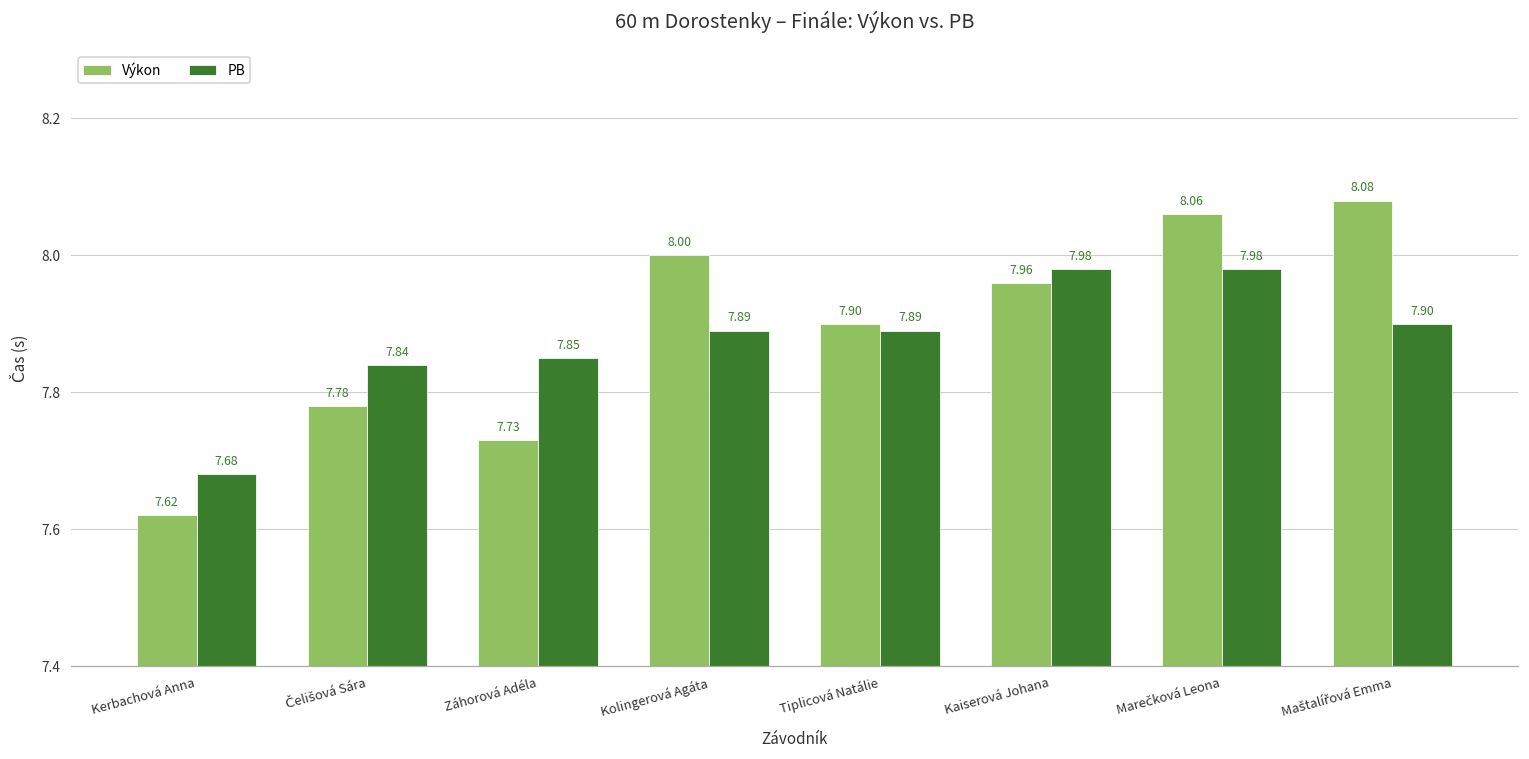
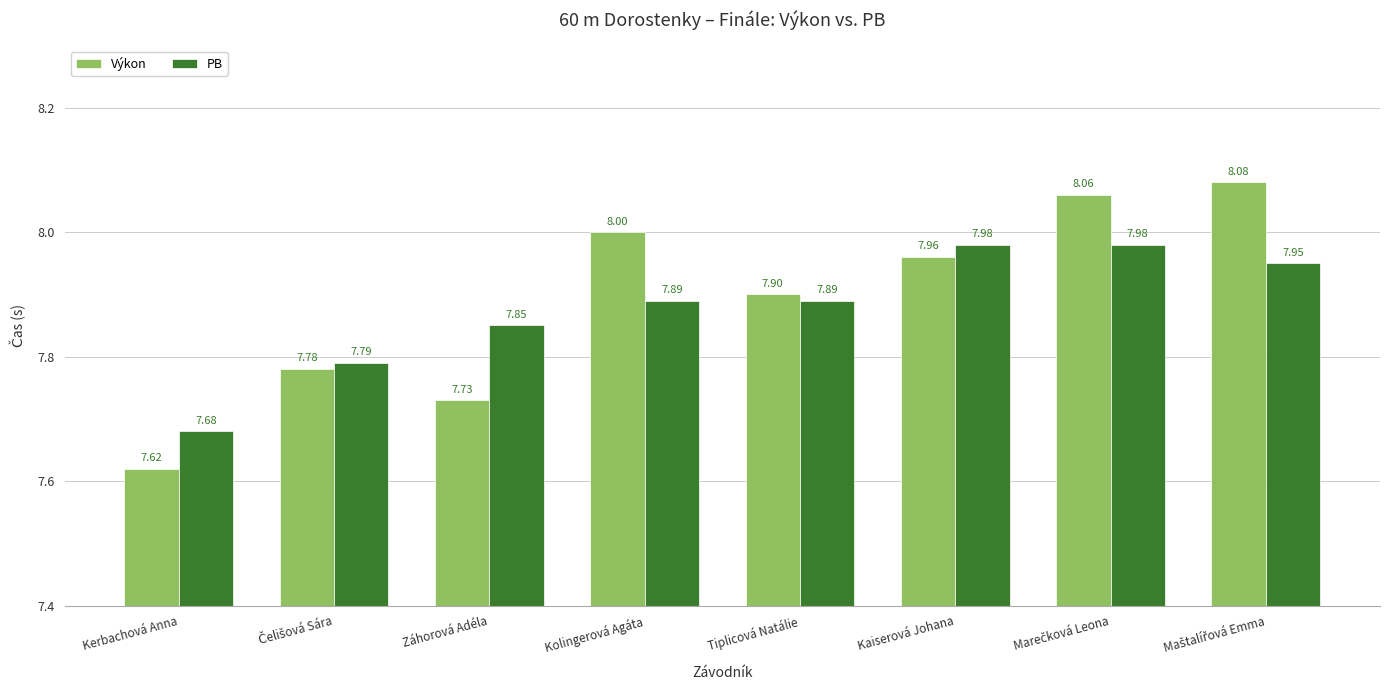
  {
    "Výkon": {
      "Kerbachová Anna": 7.62,
      "Čelišová Sára": 7.78,
      "Záhorová Adéla": 7.73,
      "Kolingerová Agáta": 8.00,
      "Tiplicová Natálie": 7.90,
      "Kaiserová Johana": 7.96,
      "Marečková Leona": 8.06,
      "Maštalířová Emma": 8.08
    },
    "PB": {
      "Kerbachová Anna": 7.68,
-     "Čelišová Sára": 7.84,
+     "Čelišová Sára": 7.79,
      "Záhorová Adéla": 7.85,
      "Kolingerová Agáta": 7.89,
      "Tiplicová Natálie": 7.89,
      "Kaiserová Johana": 7.98,
      "Marečková Leona": 7.98,
-     "Maštalířová Emma": 7.90
+     "Maštalířová Emma": 7.95
    }
  }
